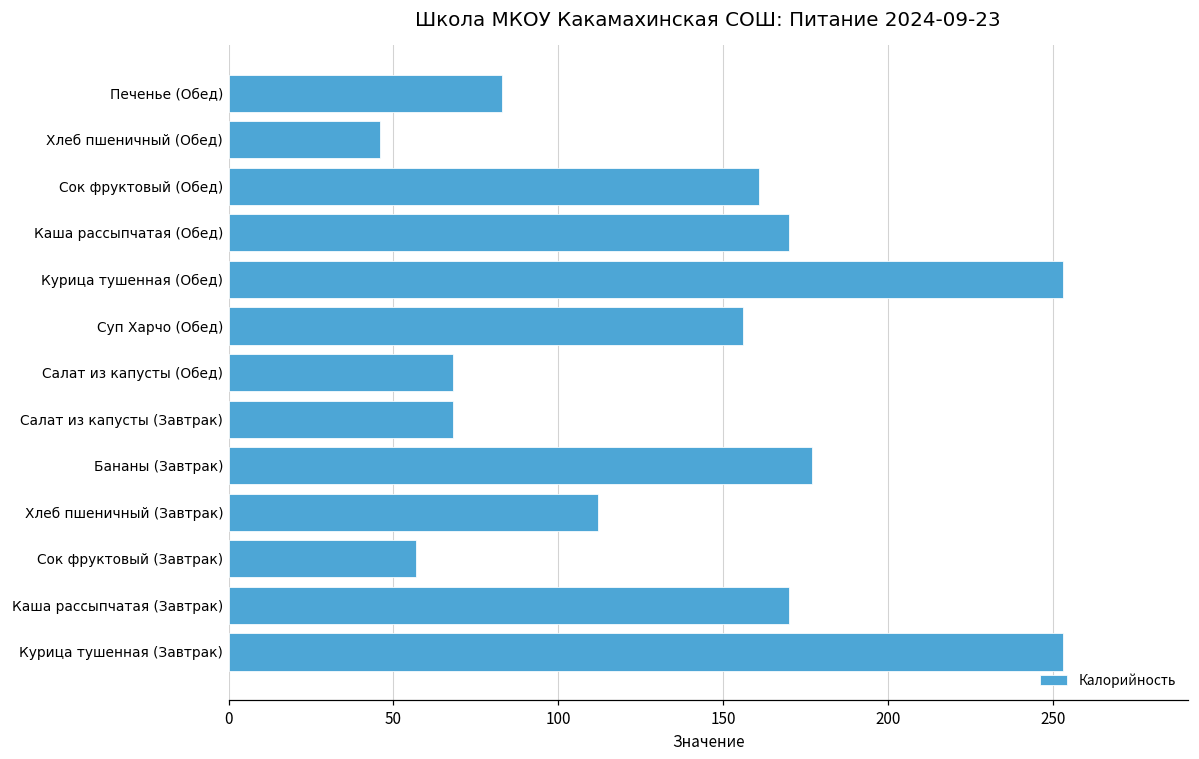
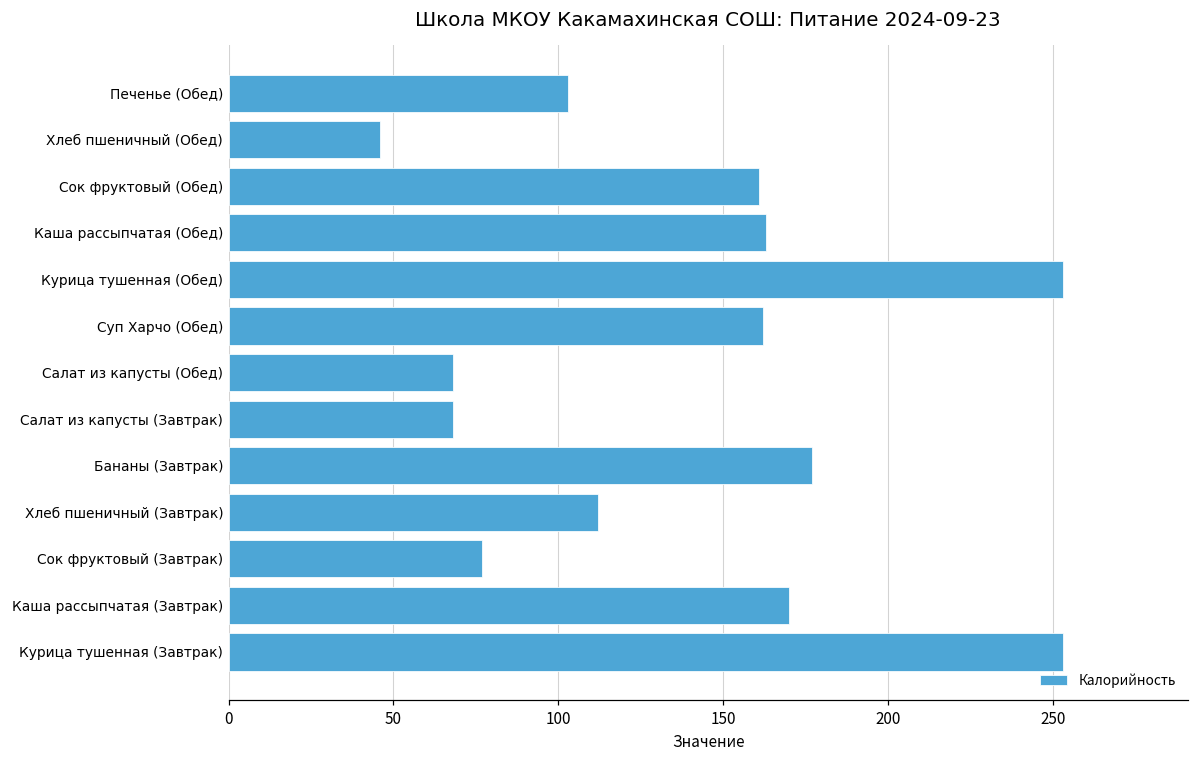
  {
-   "Печенье (Обед)": 83,
+   "Печенье (Обед)": 103,
    "Хлеб пшеничный (Обед)": 46,
    "Сок фруктовый (Обед)": 161,
-   "Каша рассыпчатая (Обед)": 170,
+   "Каша рассыпчатая (Обед)": 163,
    "Курица тушенная (Обед)": 253,
-   "Суп Харчо (Обед)": 156,
+   "Суп Харчо (Обед)": 162,
    "Салат из капусты (Обед)": 68,
    "Салат из капусты (Завтрак)": 68,
    "Бананы (Завтрак)": 177,
    "Хлеб пшеничный (Завтрак)": 112,
-   "Сок фруктовый (Завтрак)": 57,
+   "Сок фруктовый (Завтрак)": 77,
    "Каша рассыпчатая (Завтрак)": 170,
    "Курица тушенная (Завтрак)": 253
  }
